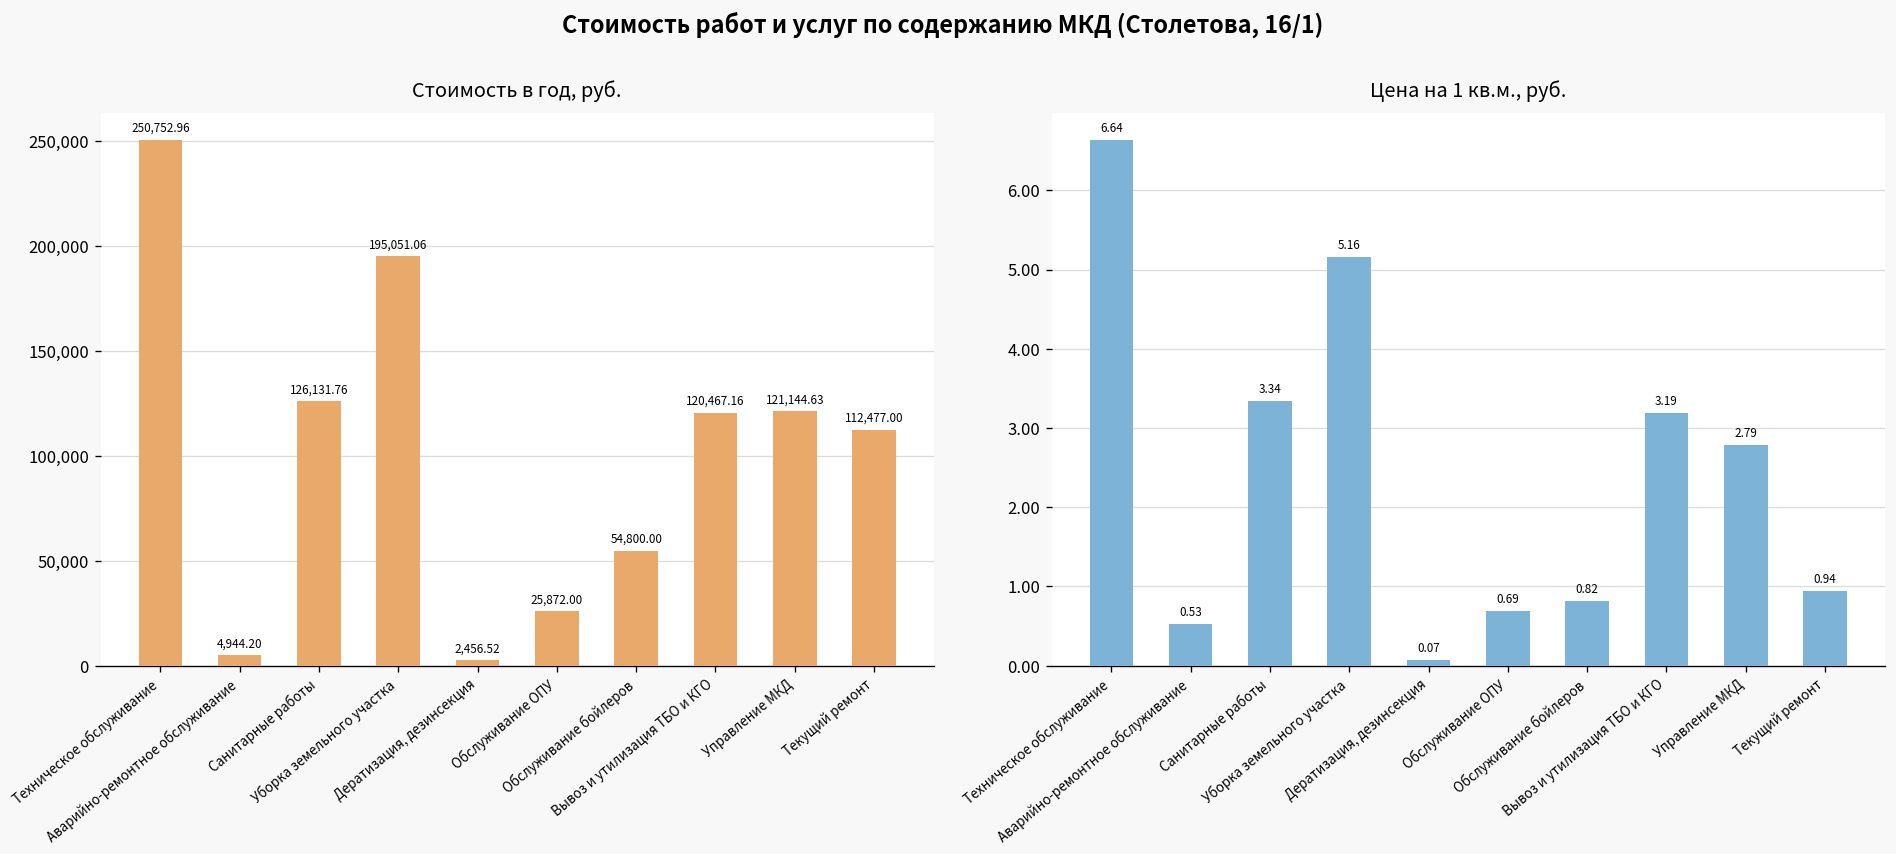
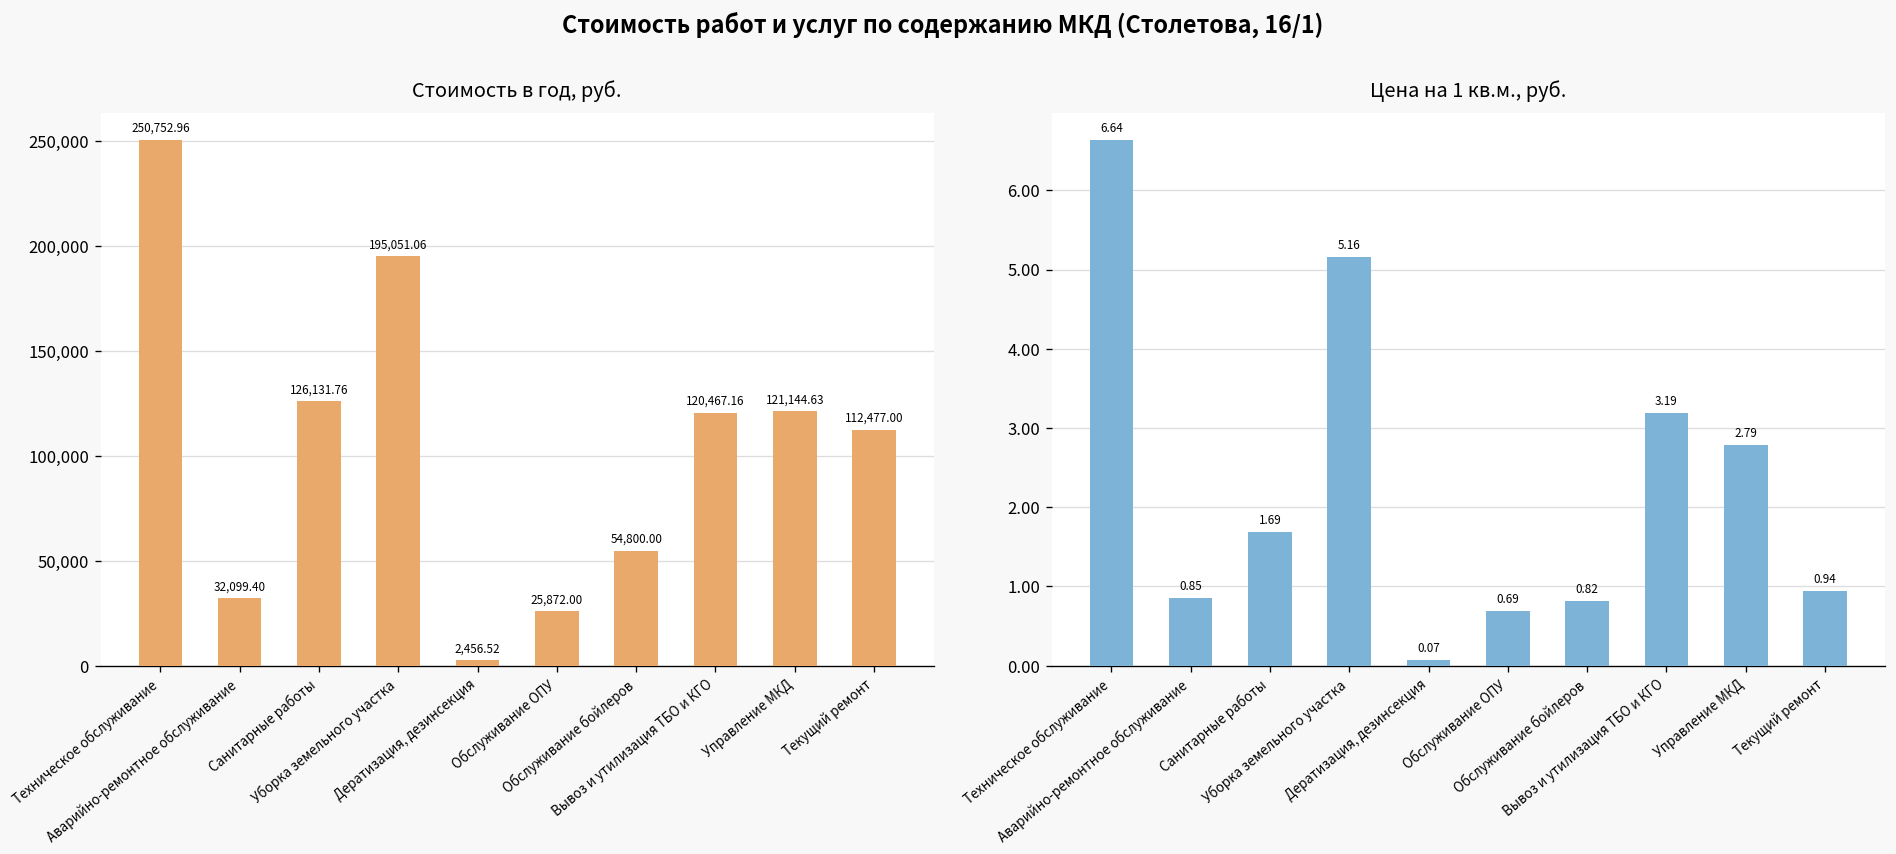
  {
    "Стоимость в год, руб.": {
      "Техническое обслуживание": "250,752.96",
-     "Аварийно-ремонтное обслуживание": "4,944.20",
+     "Аварийно-ремонтное обслуживание": "32,099.40",
      "Санитарные работы": "126,131.76",
      "Уборка земельного участка": "195,051.06",
      "Дератизация, дезинсекция": "2,456.52",
      "Обслуживание ОПУ": "25,872.00",
      "Обслуживание бойлеров": "54,800.00",
      "Вывоз и утилизация ТБО и КГО": "120,467.16",
      "Управление МКД": "121,144.63",
      "Текущий ремонт": "112,477.00"
    },
    "Цена на 1 кв.м., руб.": {
      "Техническое обслуживание": "6.64",
-     "Аварийно-ремонтное обслуживание": "0.53",
-     "Санитарные работы": "3.34",
+     "Аварийно-ремонтное обслуживание": "0.85",
+     "Санитарные работы": "1.69",
      "Уборка земельного участка": "5.16",
      "Дератизация, дезинсекция": "0.07",
      "Обслуживание ОПУ": "0.69",
      "Обслуживание бойлеров": "0.82",
      "Вывоз и утилизация ТБО и КГО": "3.19",
      "Управление МКД": "2.79",
      "Текущий ремонт": "0.94"
    }
  }
